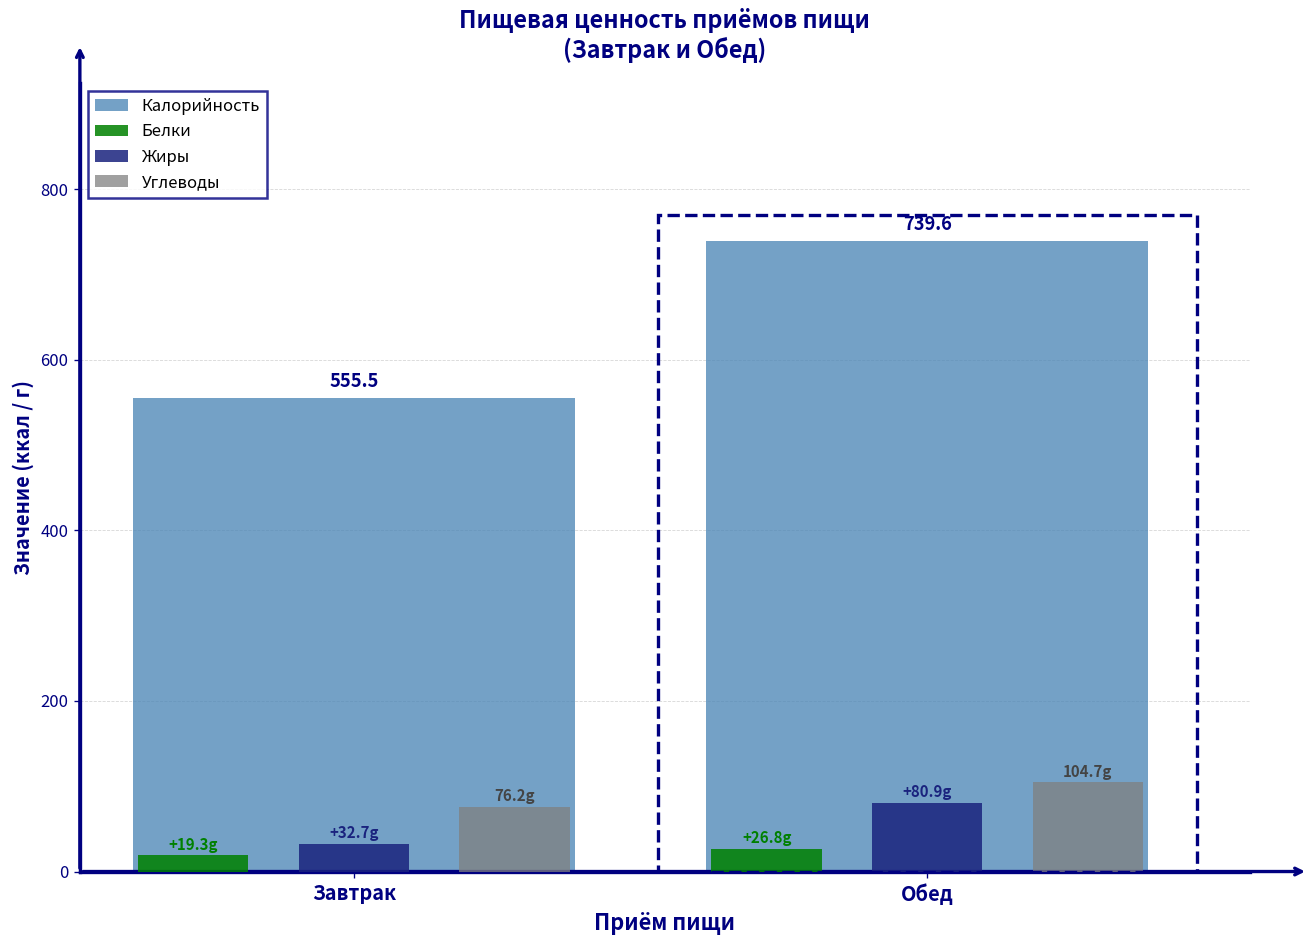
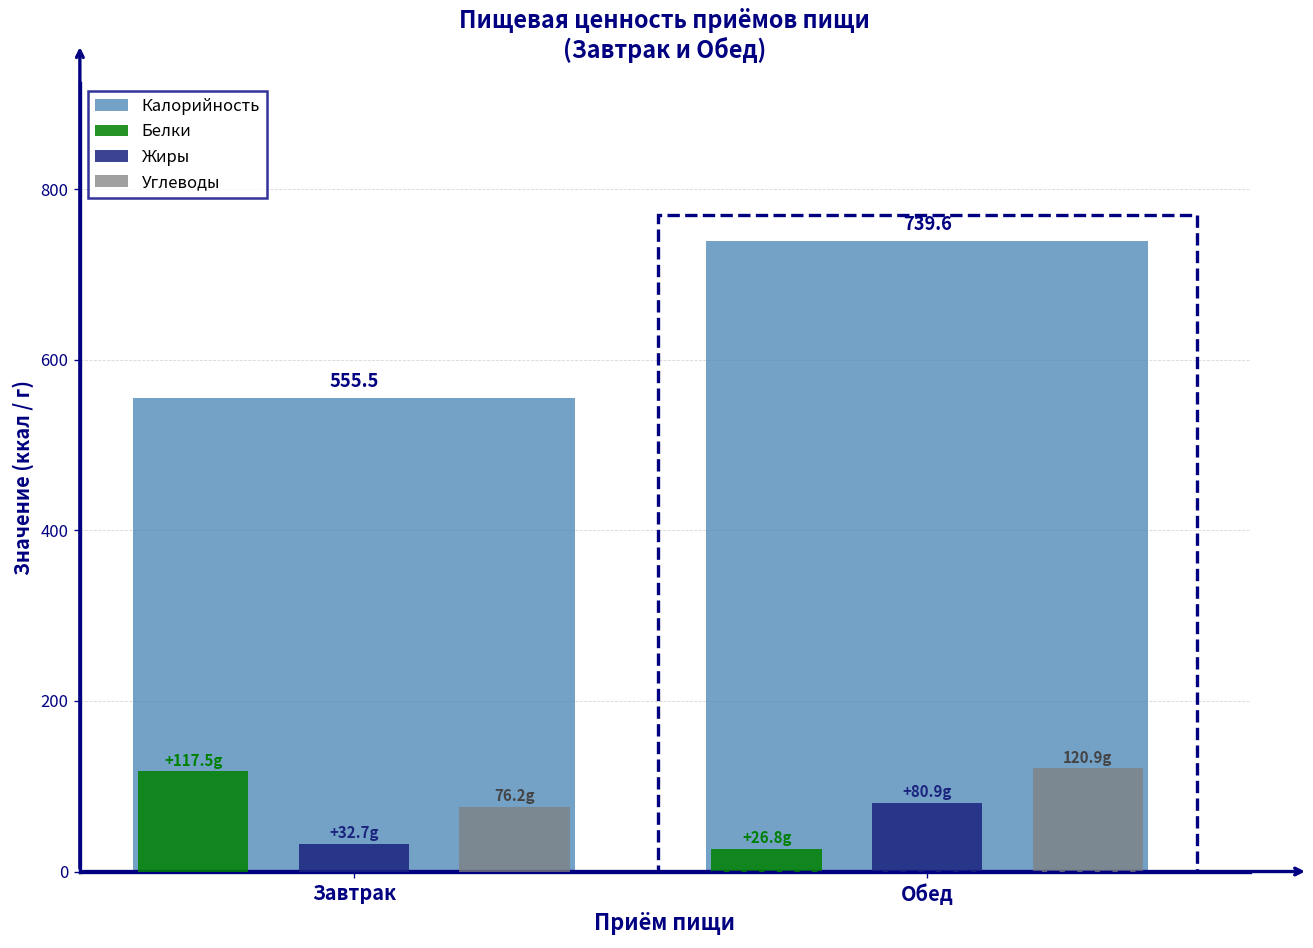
  {
    "Калорийность": {
      "Завтрак": "555.5",
      "Обед": "739.6"
    },
    "Белки": {
-     "Завтрак": "+19.3g"
+     "Завтрак": "+117.5g"
    },
    "Углеводы": {
-     "Обед": "104.7g"
+     "Обед": "120.9g"
    }
  }
